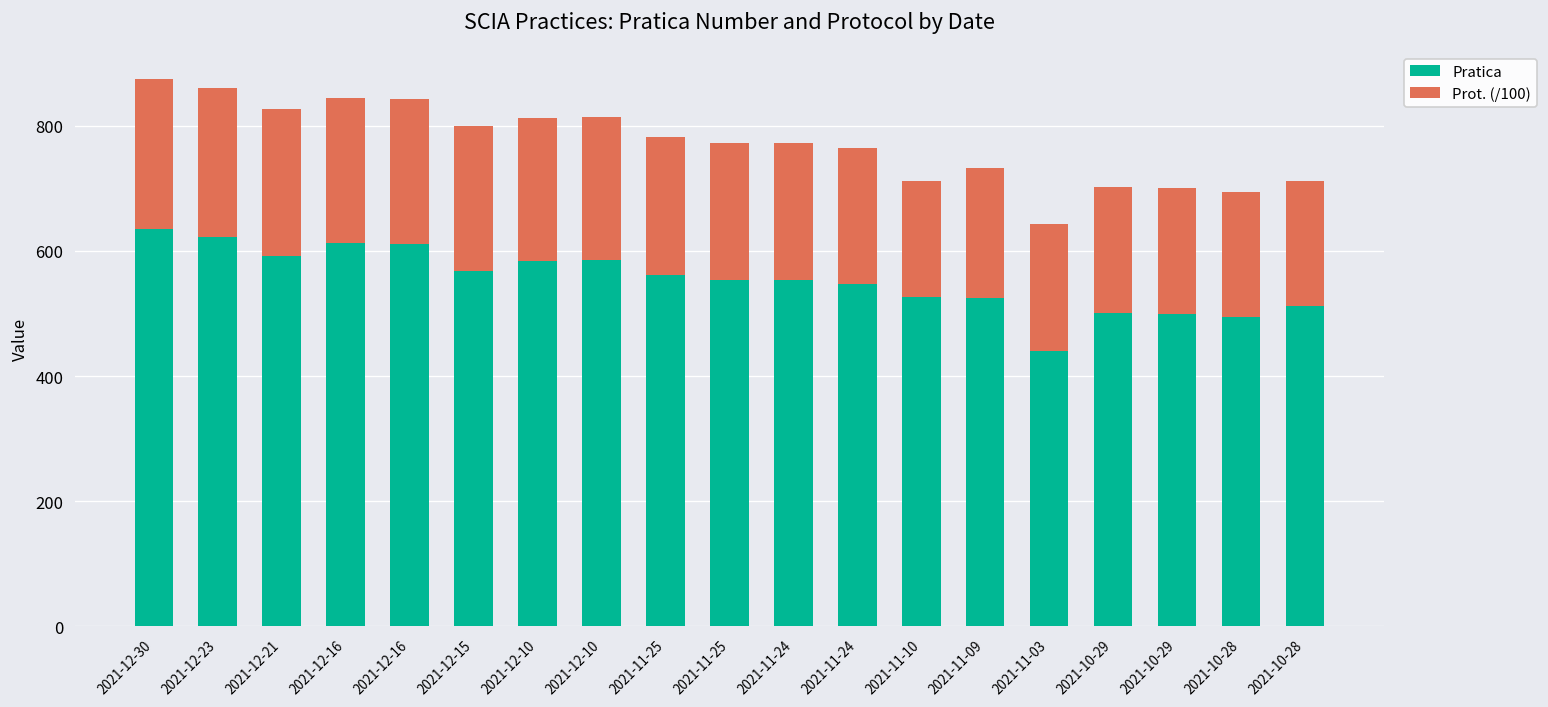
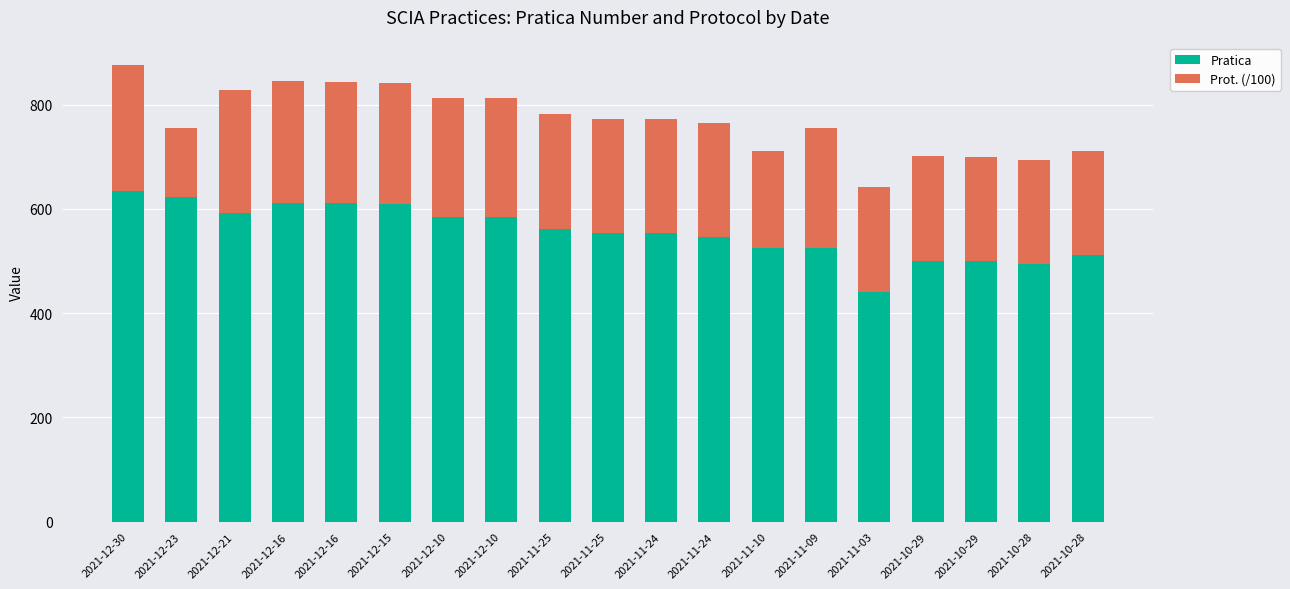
  {
    "Pratica": {
      "2021-12-30": 640,
      "2021-12-23": 620,
      "2021-12-21": 590,
-     "2021-12-15": 570,
+     "2021-12-15": 610,
      "2021-11-10": 530,
      "2021-11-09": 530,
      "2021-11-03": 440
    },
    "Prot. (/100)": {
      "2021-12-30": 240,
-     "2021-12-23": 240,
+     "2021-12-23": 130,
      "2021-12-21": 240,
      "2021-12-15": 230,
      "2021-11-10": 190,
-     "2021-11-09": 210,
+     "2021-11-09": 230,
      "2021-11-03": 200
    }
  }
